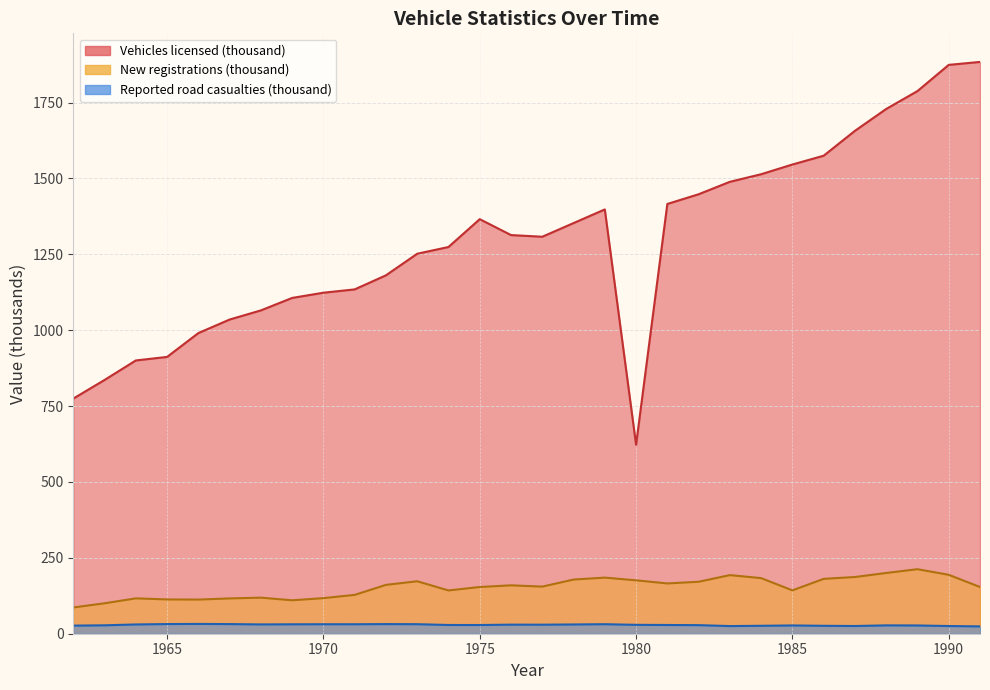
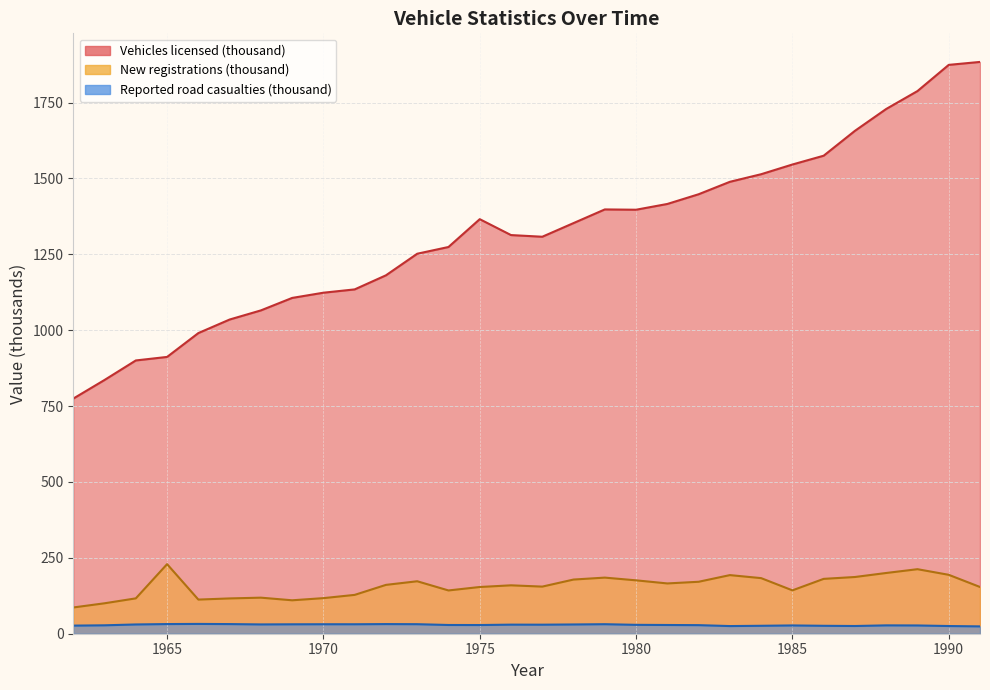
  {
    "Vehicles licensed (thousand)": {
      "1965": 910,
      "1970": 1120,
      "1975": 1370,
-     "1980": 620,
+     "1980": 1400,
      "1985": 1550,
      "1990": 1870
    },
    "New registrations (thousand)": {
-     "1965": 110,
+     "1965": 230,
      "1970": 120,
      "1975": 150,
      "1980": 180,
      "1985": 140,
      "1990": 190
    },
    "Reported road casualties (thousand)": {
      "1965": 30,
      "1970": 30,
      "1975": 30,
      "1980": 30,
      "1985": 30,
      "1990": 30
    }
  }
